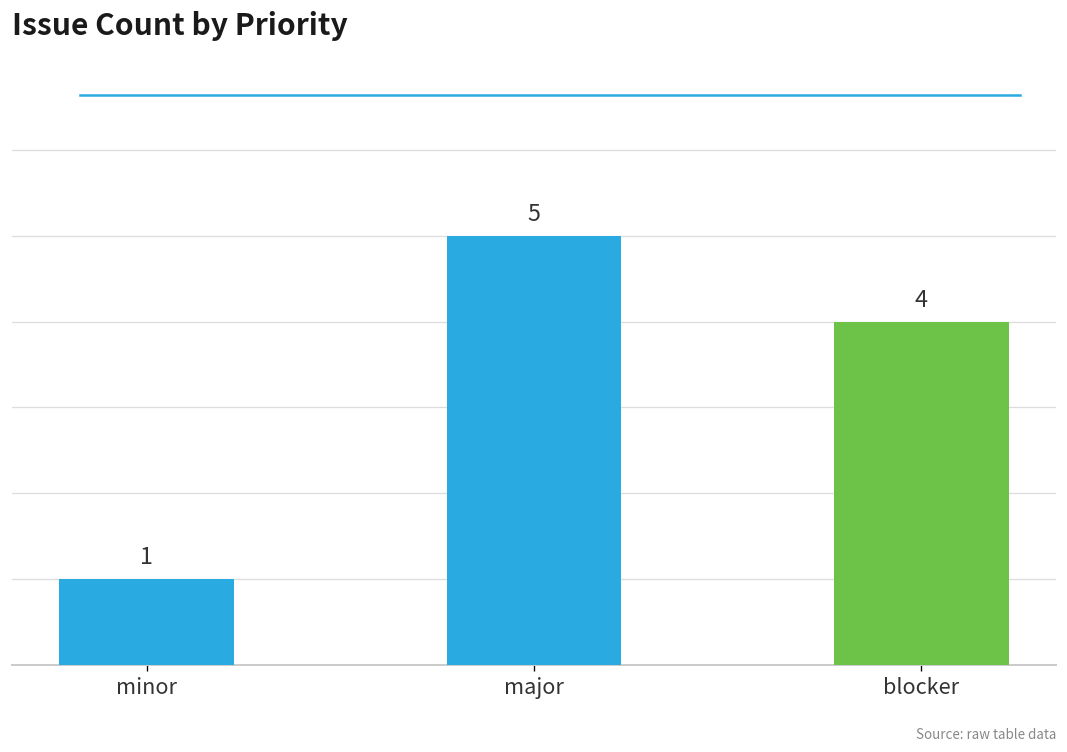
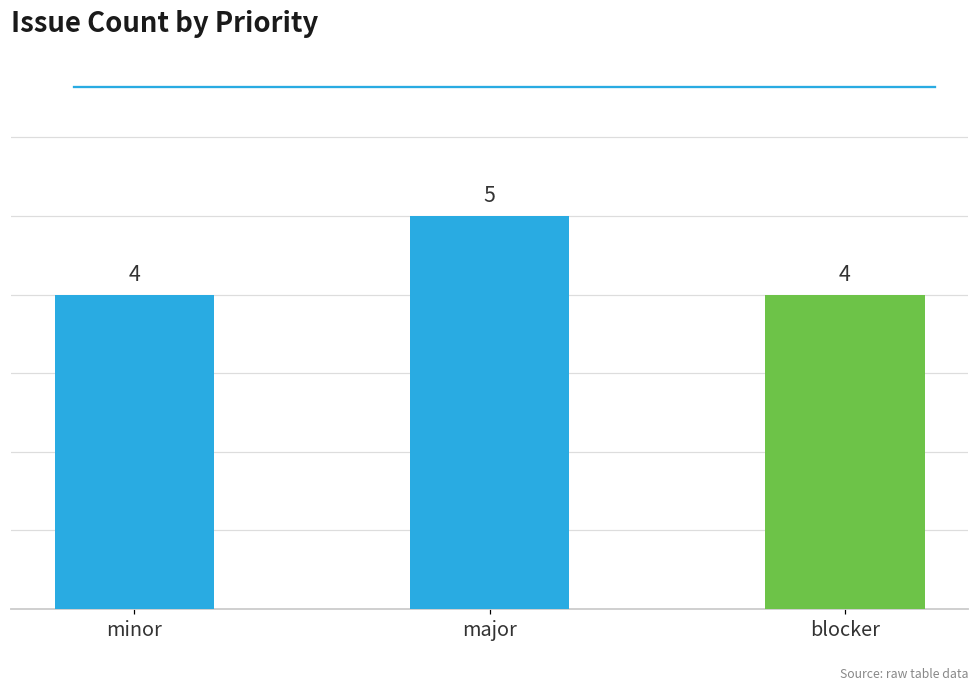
  {
-   "minor": 1,
+   "minor": 4,
    "major": 5,
    "blocker": 4
  }
